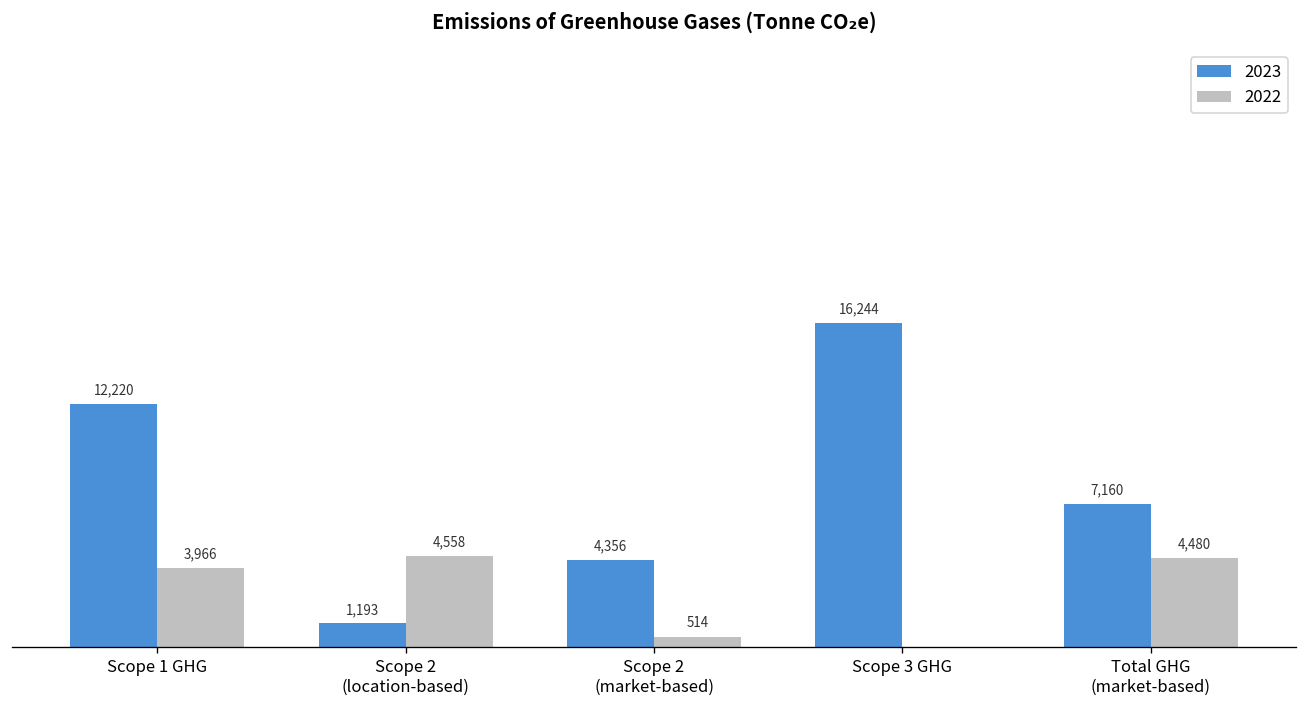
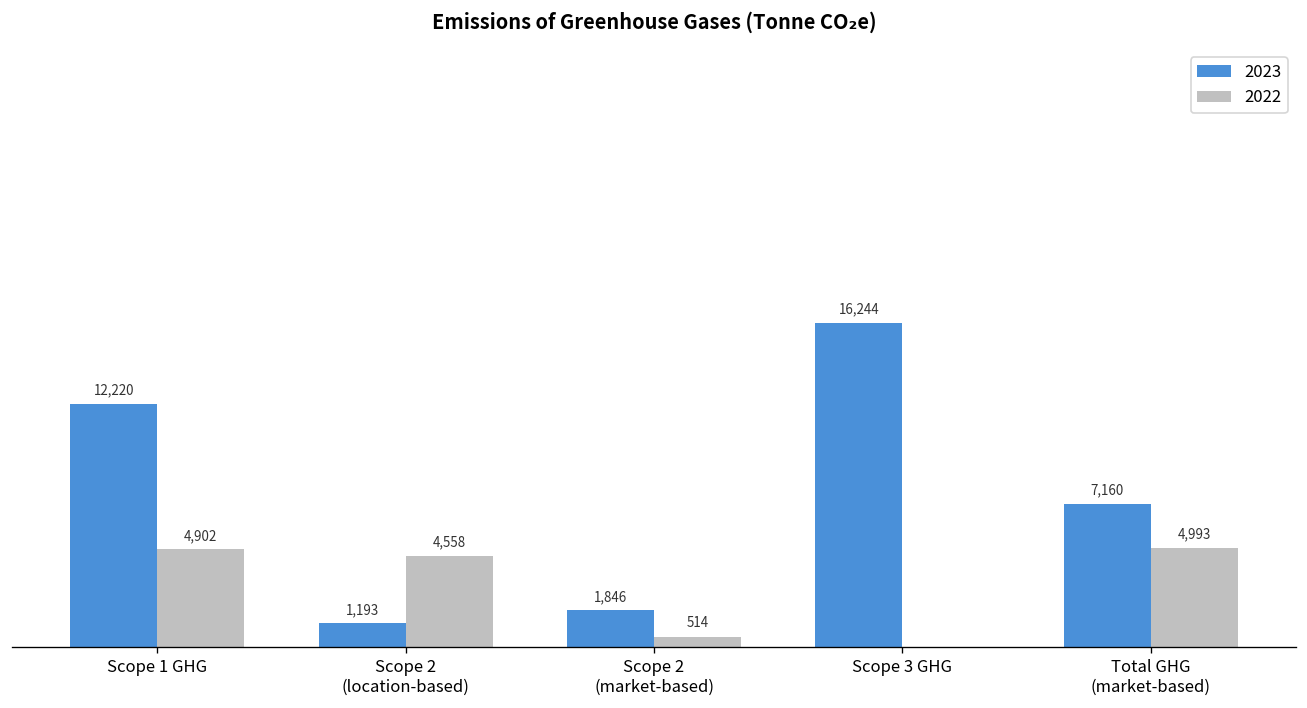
  {
    "2023": {
      "Scope 1 GHG": "12,220",
      "Scope 2 (location-based)": "1,193",
-     "Scope 2 (market-based)": "4,356",
+     "Scope 2 (market-based)": "1,846",
      "Scope 3 GHG": "16,244",
      "Total GHG (market-based)": "7,160"
    },
    "2022": {
-     "Scope 1 GHG": "3,966",
+     "Scope 1 GHG": "4,902",
      "Scope 2 (location-based)": "4,558",
      "Scope 2 (market-based)": "514",
-     "Total GHG (market-based)": "4,480"
+     "Total GHG (market-based)": "4,993"
    }
  }
